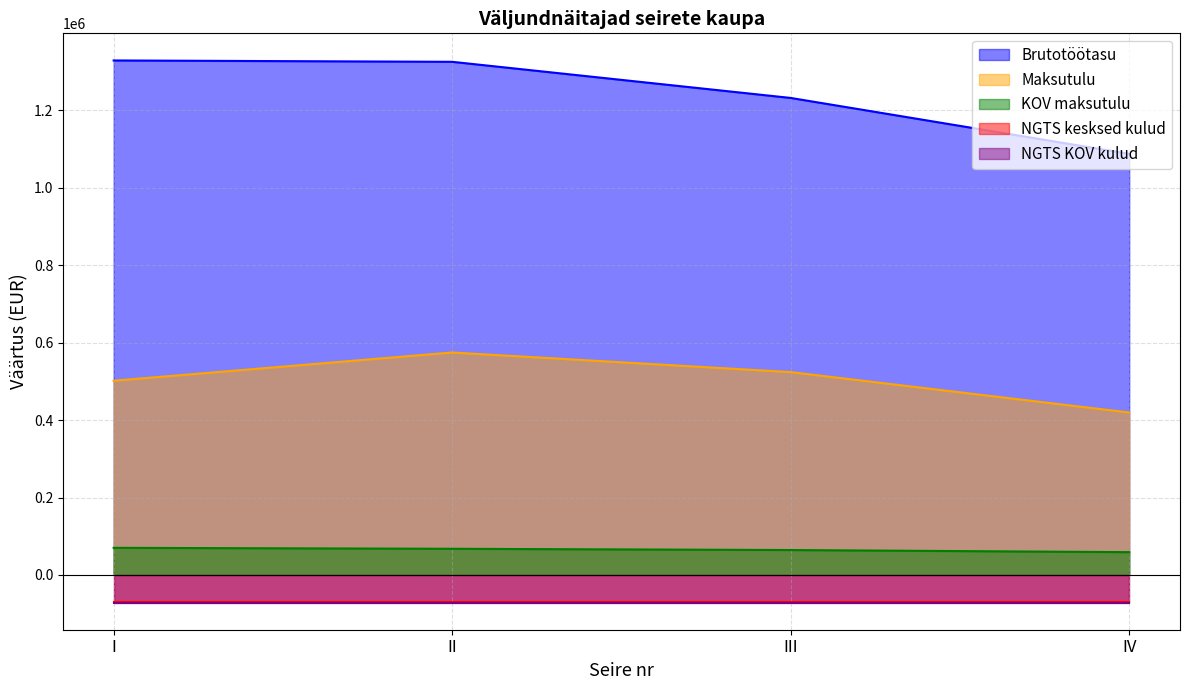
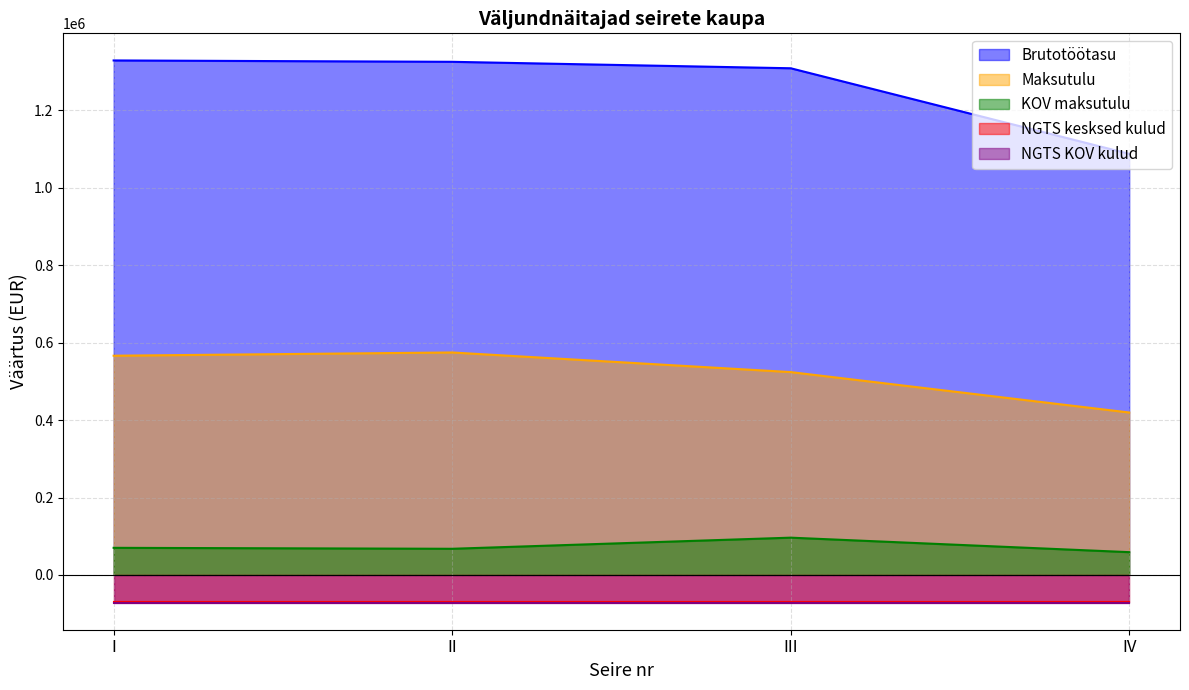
  {
    "Brutotöötasu": {
      "I": 1330000,
      "II": 1330000,
-     "III": 1230000
+     "III": 1310000
    },
    "Maksutulu": {
-     "I": 500000,
+     "I": 570000,
      "II": 570000,
      "III": 520000,
      "IV": 420000
    },
    "KOV maksutulu": {
      "I": 70000,
      "II": 70000,
-     "III": 60000,
+     "III": 100000,
      "IV": 60000
    }
  }
